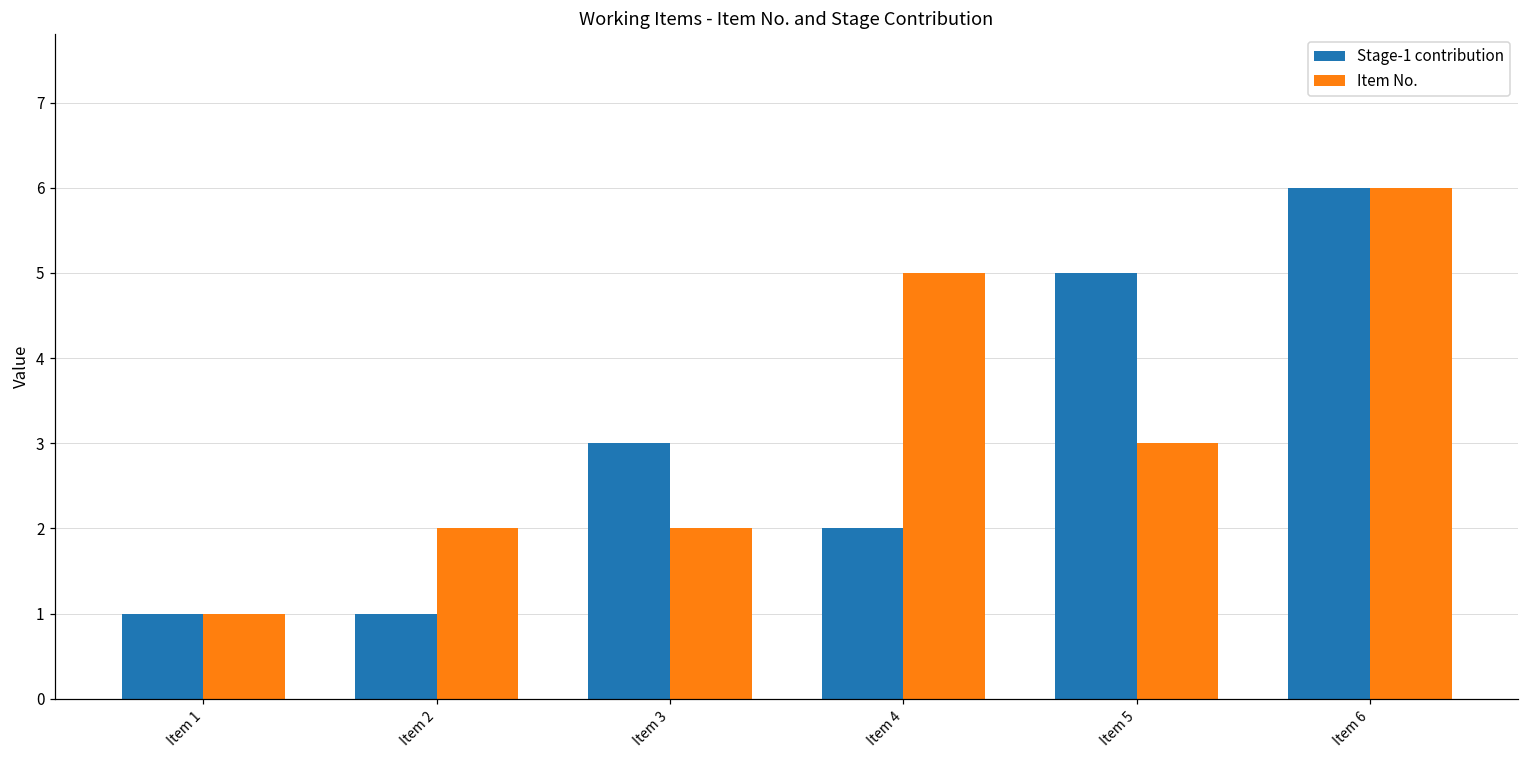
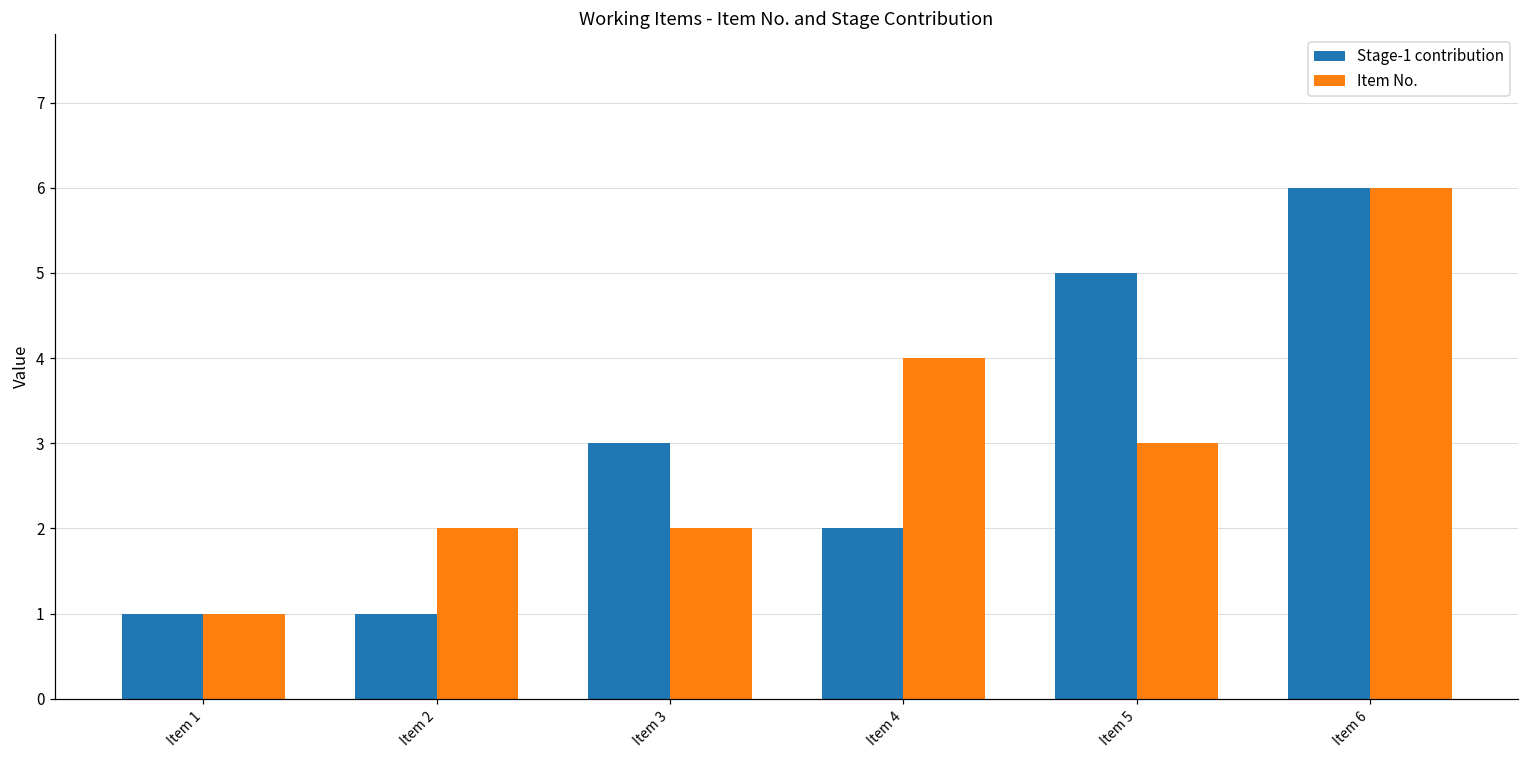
  {
    "Stage-1 contribution": {
      "Item 1": 1,
      "Item 2": 1,
      "Item 3": 3,
      "Item 4": 2,
      "Item 5": 5,
      "Item 6": 6
    },
    "Item No.": {
      "Item 1": 1,
      "Item 2": 2,
      "Item 3": 2,
-     "Item 4": 5,
+     "Item 4": 4,
      "Item 5": 3,
      "Item 6": 6
    }
  }
